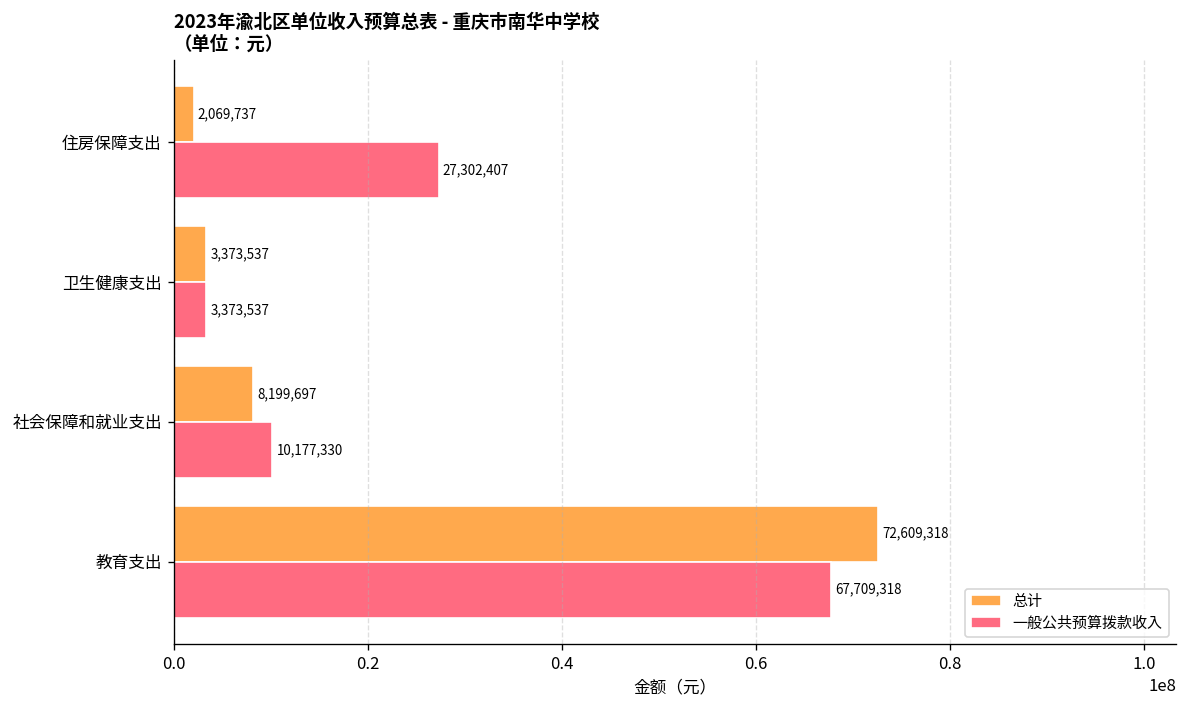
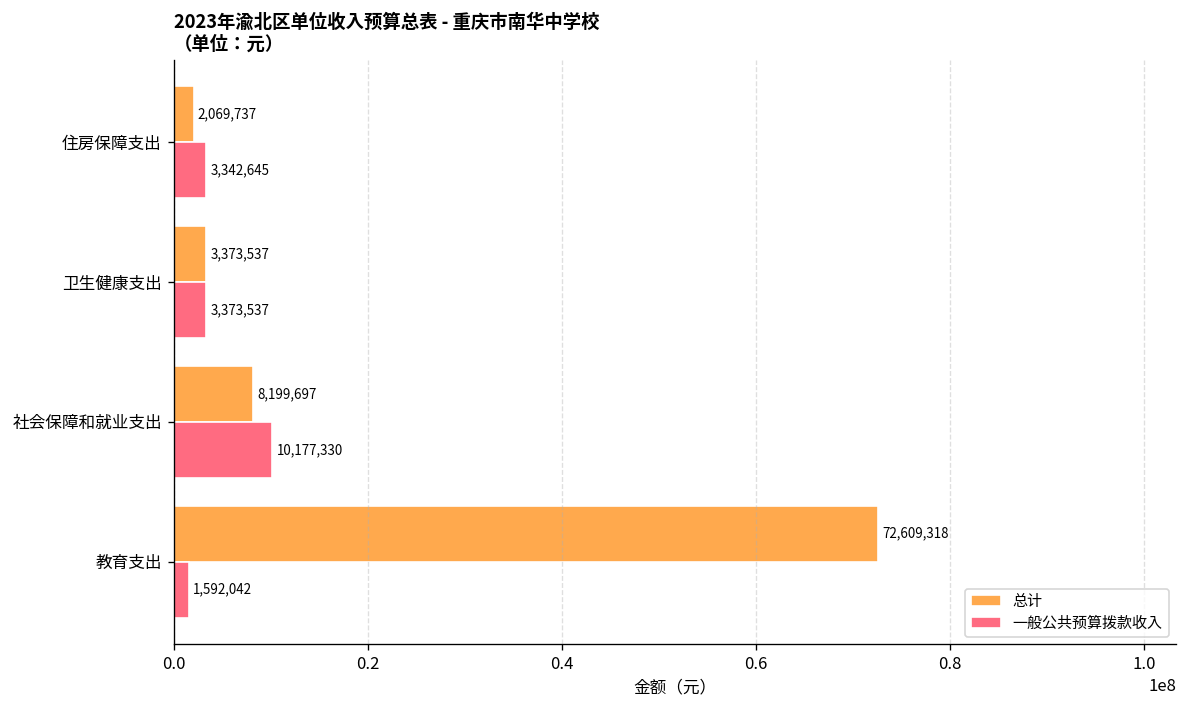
  {
    "总计": {
      "住房保障支出": "2,069,737",
      "卫生健康支出": "3,373,537",
      "社会保障和就业支出": "8,199,697",
      "教育支出": "72,609,318"
    },
    "一般公共预算拨款收入": {
-     "住房保障支出": "27,302,407",
+     "住房保障支出": "3,342,645",
      "卫生健康支出": "3,373,537",
      "社会保障和就业支出": "10,177,330",
-     "教育支出": "67,709,318"
+     "教育支出": "1,592,042"
    }
  }
